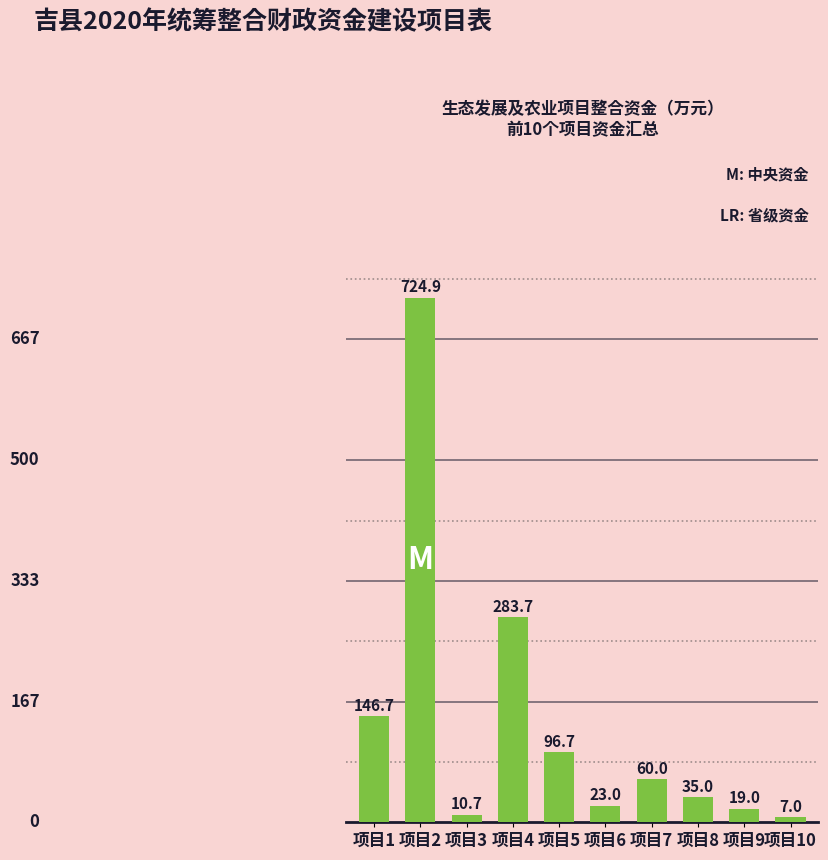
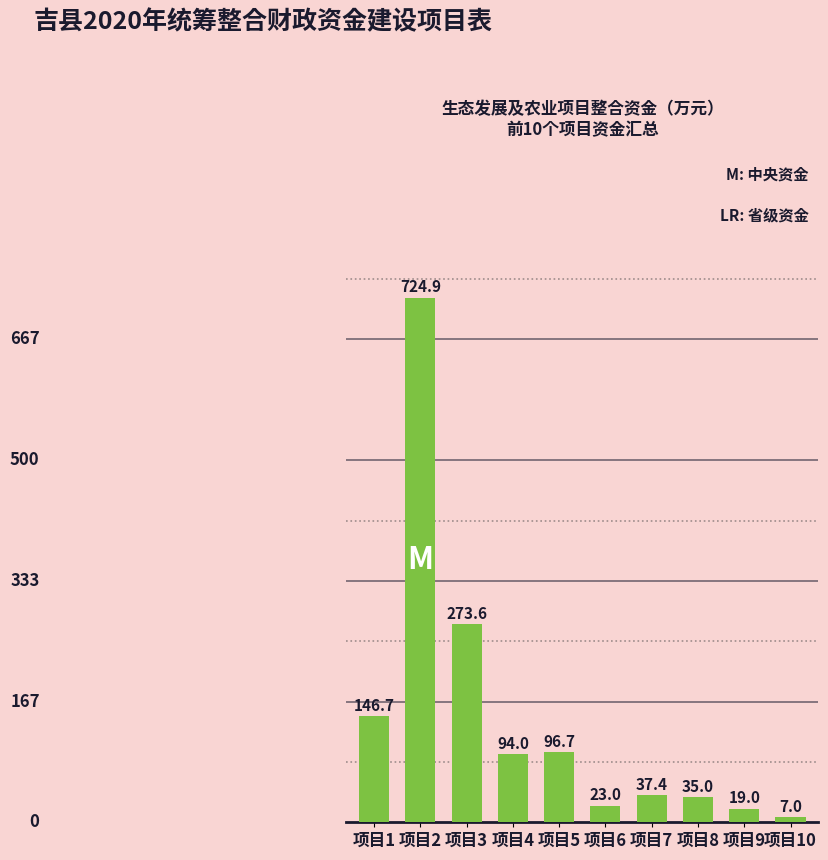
  {
    "项目1": 146.7,
    "项目2": 724.9,
-   "项目3": 10.7,
-   "项目4": 283.7,
+   "项目3": 273.6,
+   "项目4": 94.0,
    "项目5": 96.7,
    "项目6": 23.0,
-   "项目7": 60.0,
+   "项目7": 37.4,
    "项目8": 35.0,
    "项目9": 19.0,
    "项目10": 7.0
  }
